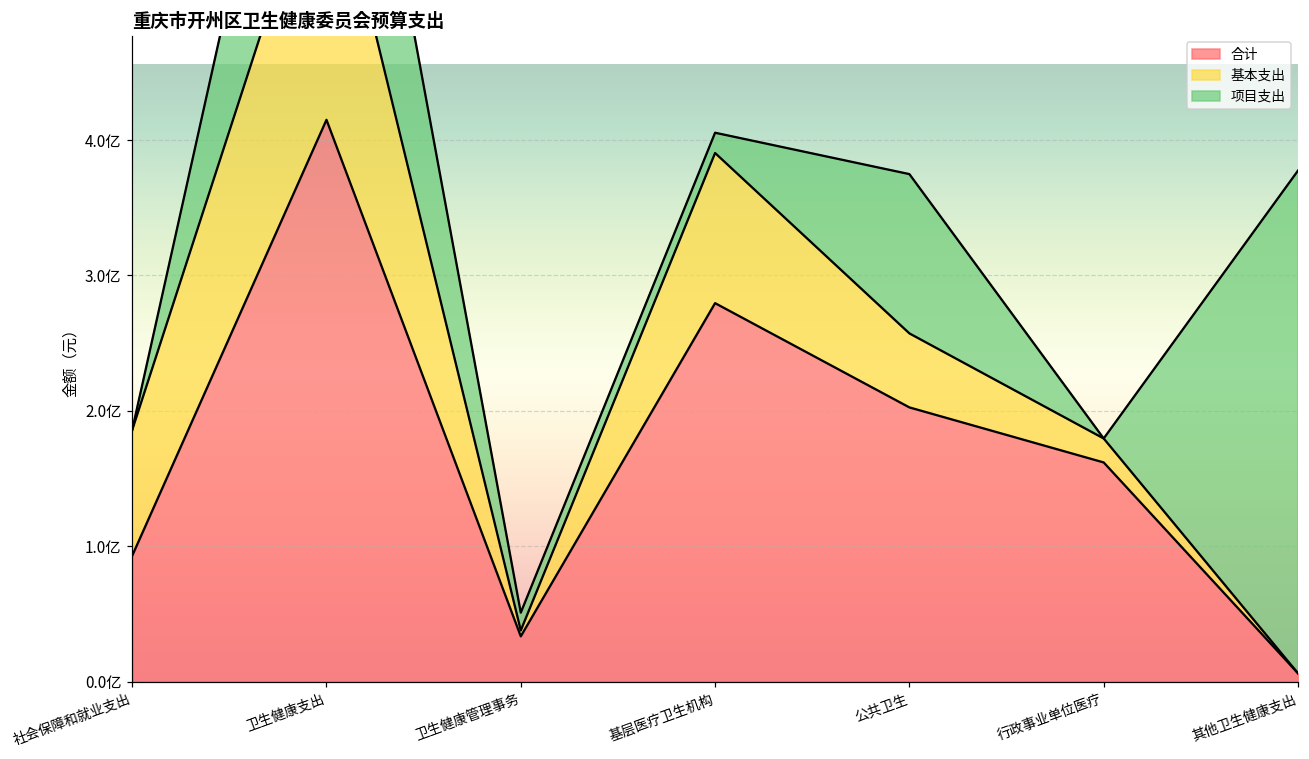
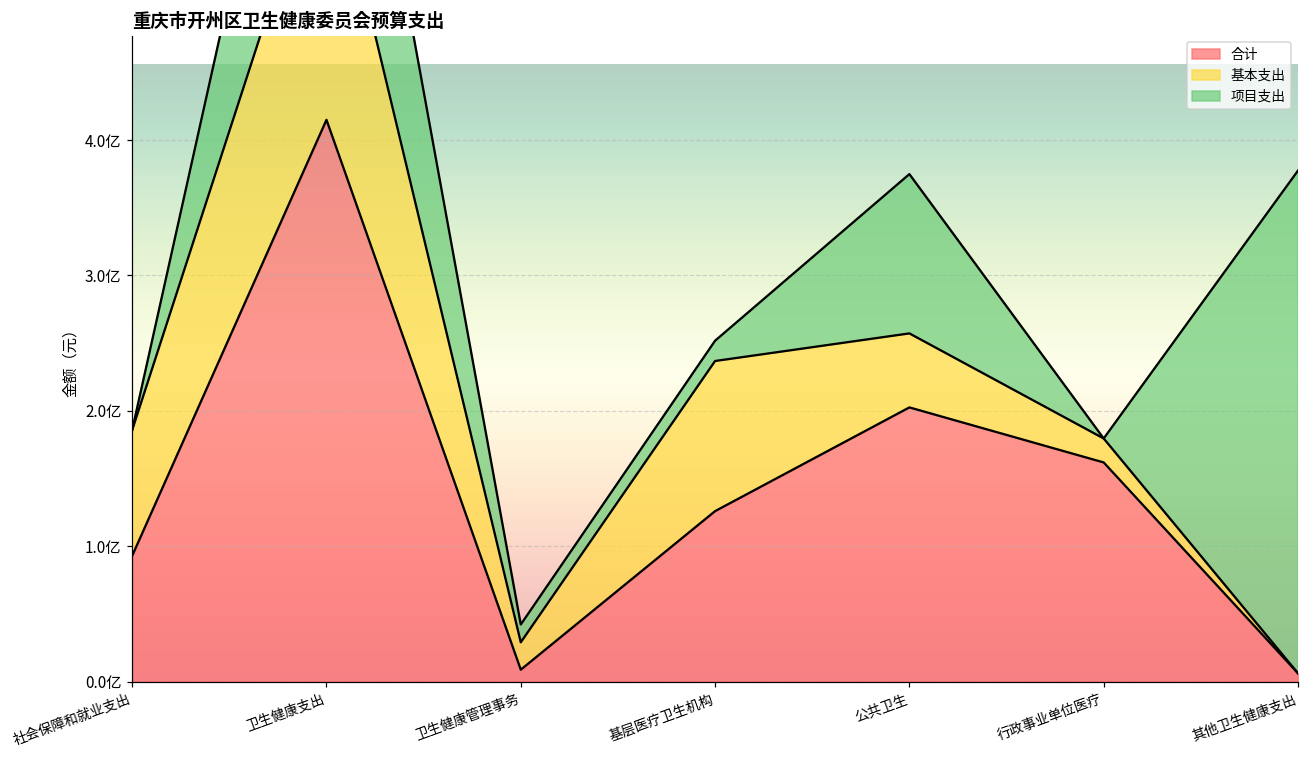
  {
    "合计": {
      "社会保障和就业支出": "0.93亿",
      "卫生健康支出": "4.15亿",
-     "卫生健康管理事务": "0.33亿",
-     "基层医疗卫生机构": "2.80亿",
+     "卫生健康管理事务": "0.09亿",
+     "基层医疗卫生机构": "1.26亿",
      "公共卫生": "2.03亿",
      "行政事业单位医疗": "1.62亿"
    },
    "基本支出": {
-     "卫生健康管理事务": "0.04亿",
+     "卫生健康管理事务": "0.20亿",
      "基层医疗卫生机构": "1.11亿",
      "公共卫生": "0.55亿"
    },
    "项目支出": {
      "卫生健康管理事务": "0.13亿",
      "基层医疗卫生机构": "0.15亿",
      "公共卫生": "1.18亿",
      "其他卫生健康支出": "3.71亿"
    }
  }
